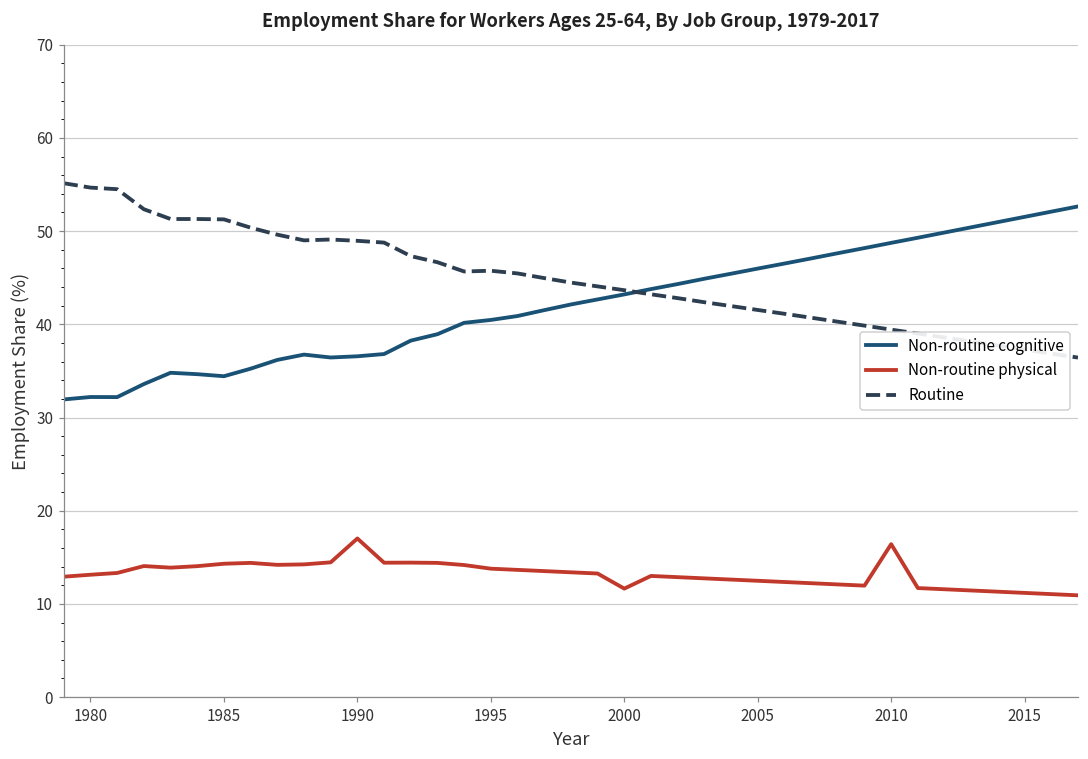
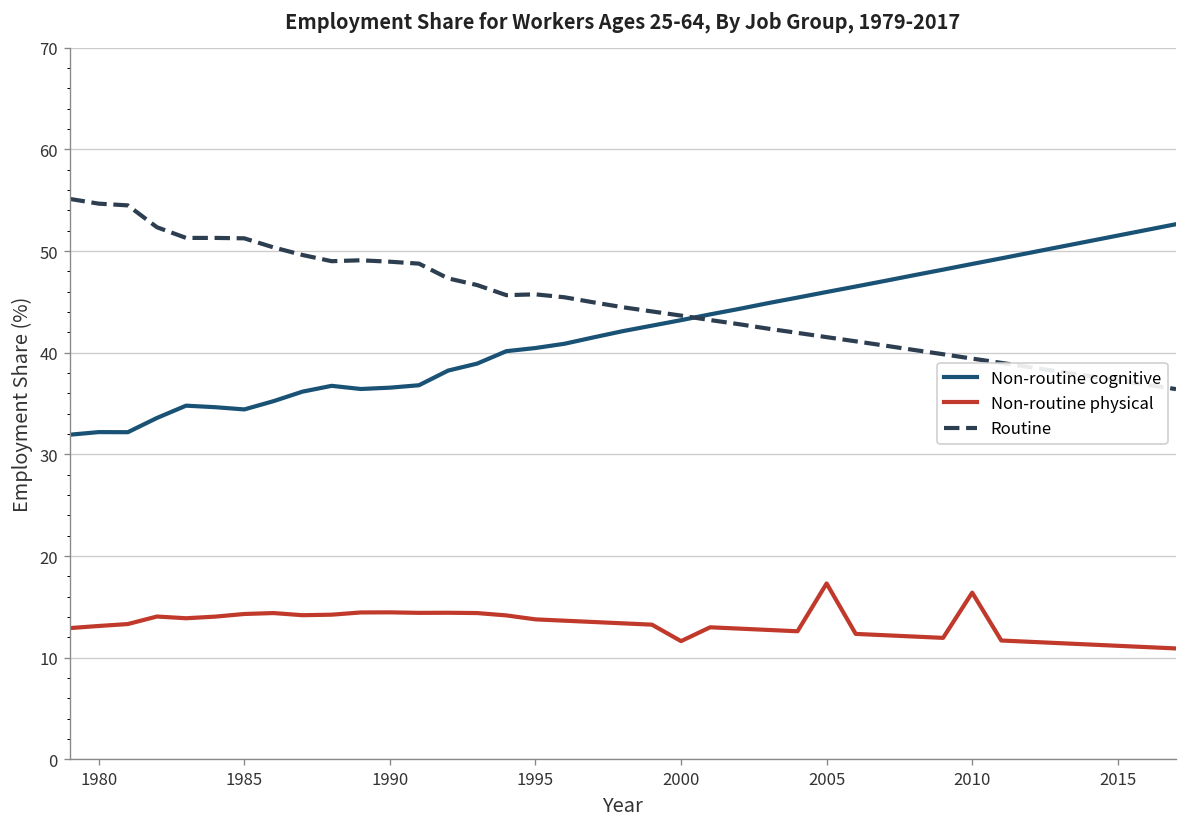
  {
    "Non-routine physical": {
      "1980": 13,
      "1985": 14,
-     "1990": 17,
+     "1990": 14,
      "1995": 14,
      "2000": 12,
-     "2005": 12,
+     "2005": 17,
      "2010": 16,
      "2015": 11
    }
  }
